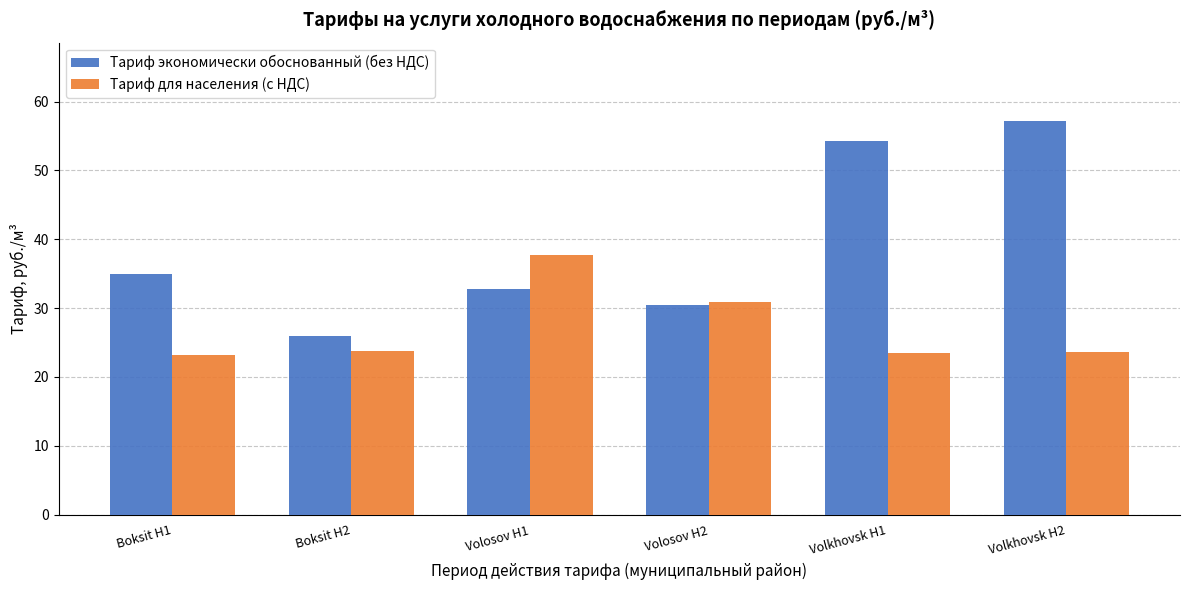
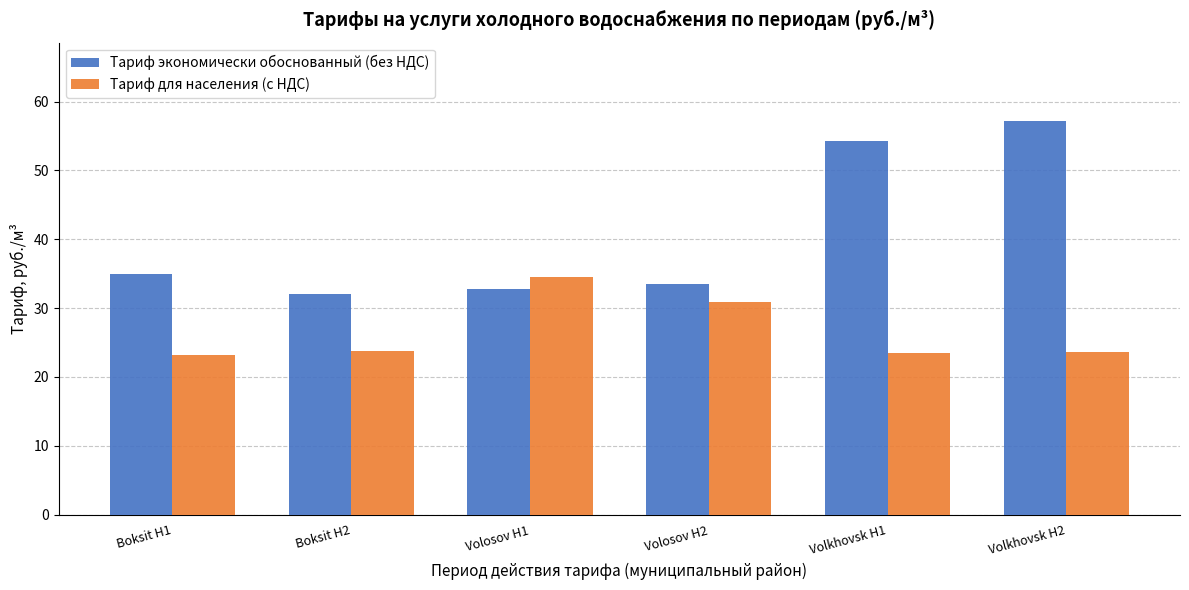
  {
    "Тариф экономически обоснованный (без НДС)": {
      "Boksit H1": 35,
-     "Boksit H2": 26,
+     "Boksit H2": 32,
      "Volosov H1": 33,
-     "Volosov H2": 30,
+     "Volosov H2": 33,
      "Volkhovsk H1": 54,
      "Volkhovsk H2": 57
    },
    "Тариф для населения (с НДС)": {
      "Boksit H1": 23,
      "Boksit H2": 24,
-     "Volosov H1": 38,
+     "Volosov H1": 34,
      "Volosov H2": 31,
      "Volkhovsk H1": 23,
      "Volkhovsk H2": 24
    }
  }
